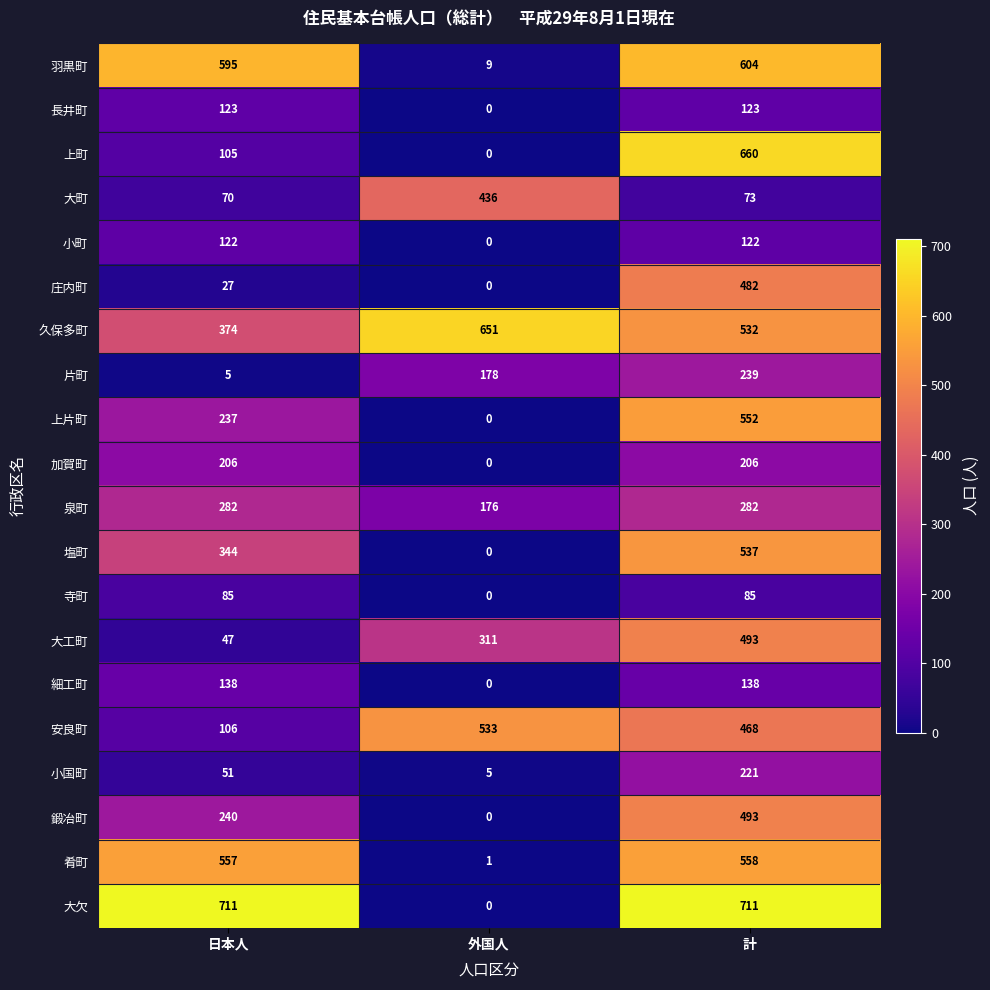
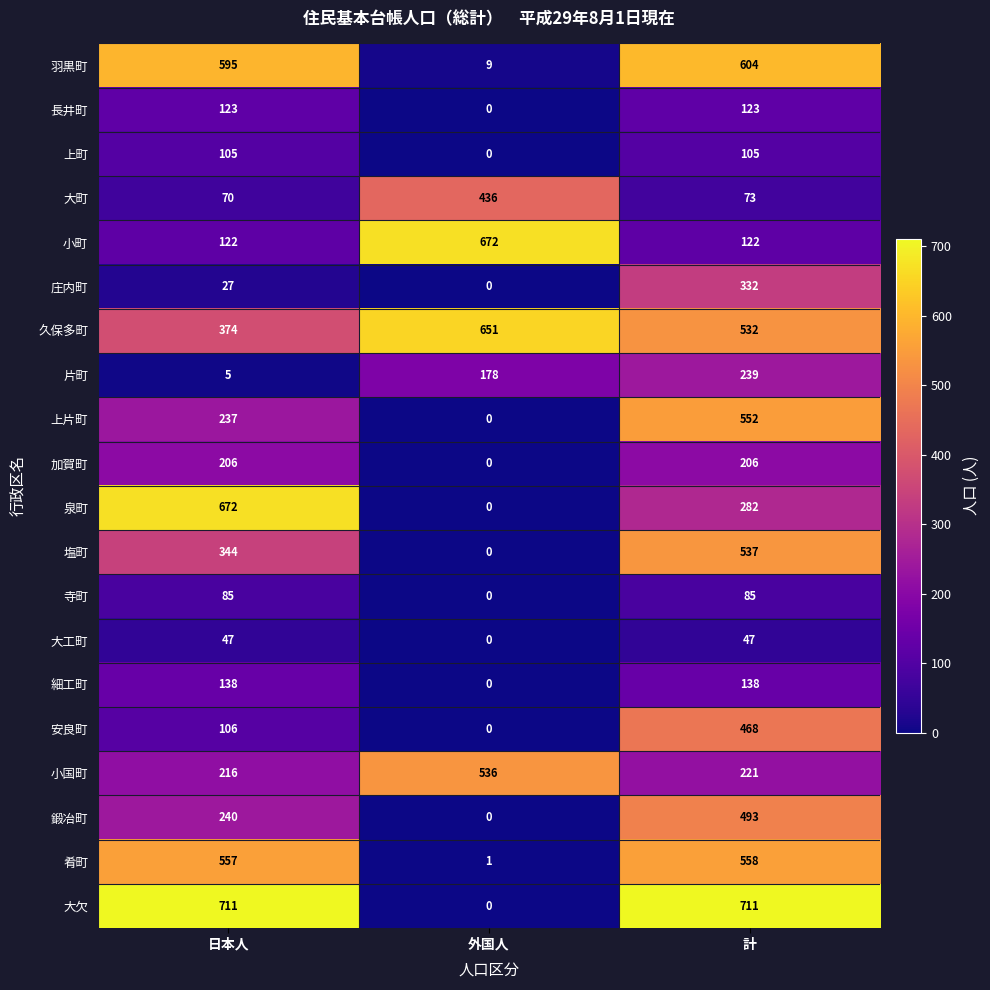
  {
    "羽黒町": {
      "日本人": 595,
      "外国人": 9,
      "計": 604
    },
    "長井町": {
      "日本人": 123,
      "外国人": 0,
      "計": 123
    },
    "上町": {
      "日本人": 105,
      "外国人": 0,
-     "計": 660
+     "計": 105
    },
    "大町": {
      "日本人": 70,
      "外国人": 436,
      "計": 73
    },
    "小町": {
      "日本人": 122,
-     "外国人": 0,
+     "外国人": 672,
      "計": 122
    },
    "庄内町": {
      "日本人": 27,
      "外国人": 0,
-     "計": 482
+     "計": 332
    },
    "久保多町": {
      "日本人": 374,
      "外国人": 651,
      "計": 532
    },
    "片町": {
      "日本人": 5,
      "外国人": 178,
      "計": 239
    },
    "上片町": {
      "日本人": 237,
      "外国人": 0,
      "計": 552
    },
    "加賀町": {
      "日本人": 206,
      "外国人": 0,
      "計": 206
    },
    "泉町": {
-     "日本人": 282,
-     "外国人": 176,
+     "日本人": 672,
+     "外国人": 0,
      "計": 282
    },
    "塩町": {
      "日本人": 344,
      "外国人": 0,
      "計": 537
    },
    "寺町": {
      "日本人": 85,
      "外国人": 0,
      "計": 85
    },
    "大工町": {
      "日本人": 47,
-     "外国人": 311,
-     "計": 493
+     "外国人": 0,
+     "計": 47
    },
    "細工町": {
      "日本人": 138,
      "外国人": 0,
      "計": 138
    },
    "安良町": {
      "日本人": 106,
-     "外国人": 533,
+     "外国人": 0,
      "計": 468
    },
    "小国町": {
-     "日本人": 51,
-     "外国人": 5,
+     "日本人": 216,
+     "外国人": 536,
      "計": 221
    },
    "鍛冶町": {
      "日本人": 240,
      "外国人": 0,
      "計": 493
    },
    "肴町": {
      "日本人": 557,
      "外国人": 1,
      "計": 558
    },
    "大欠": {
      "日本人": 711,
      "外国人": 0,
      "計": 711
    }
  }
